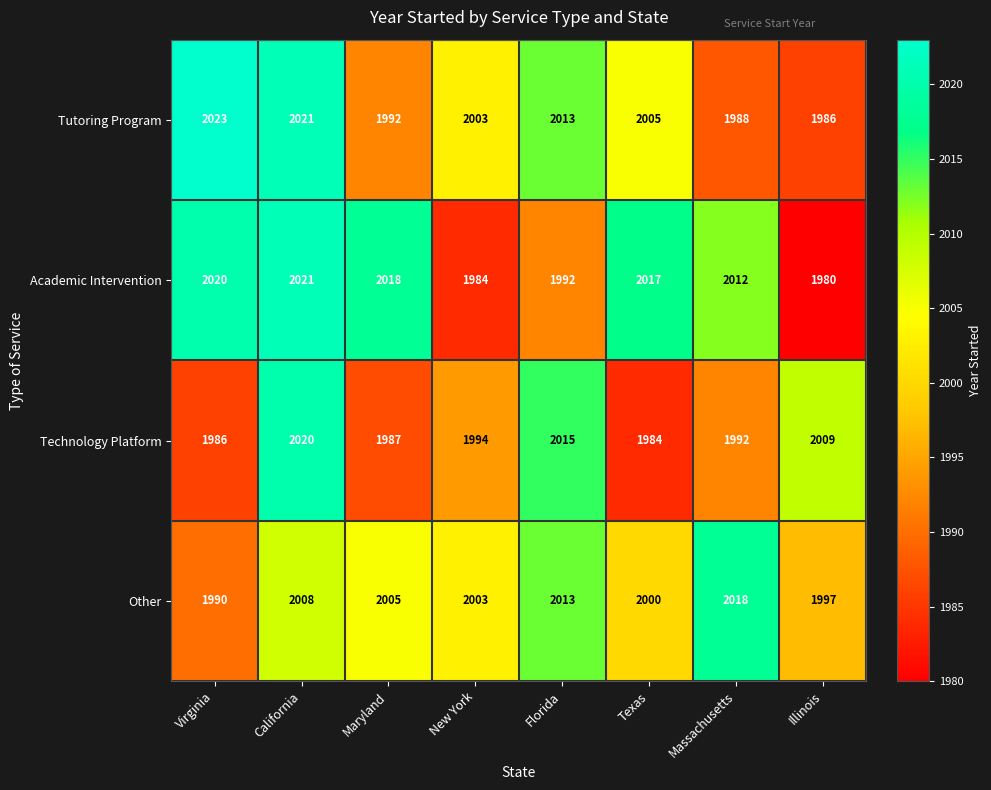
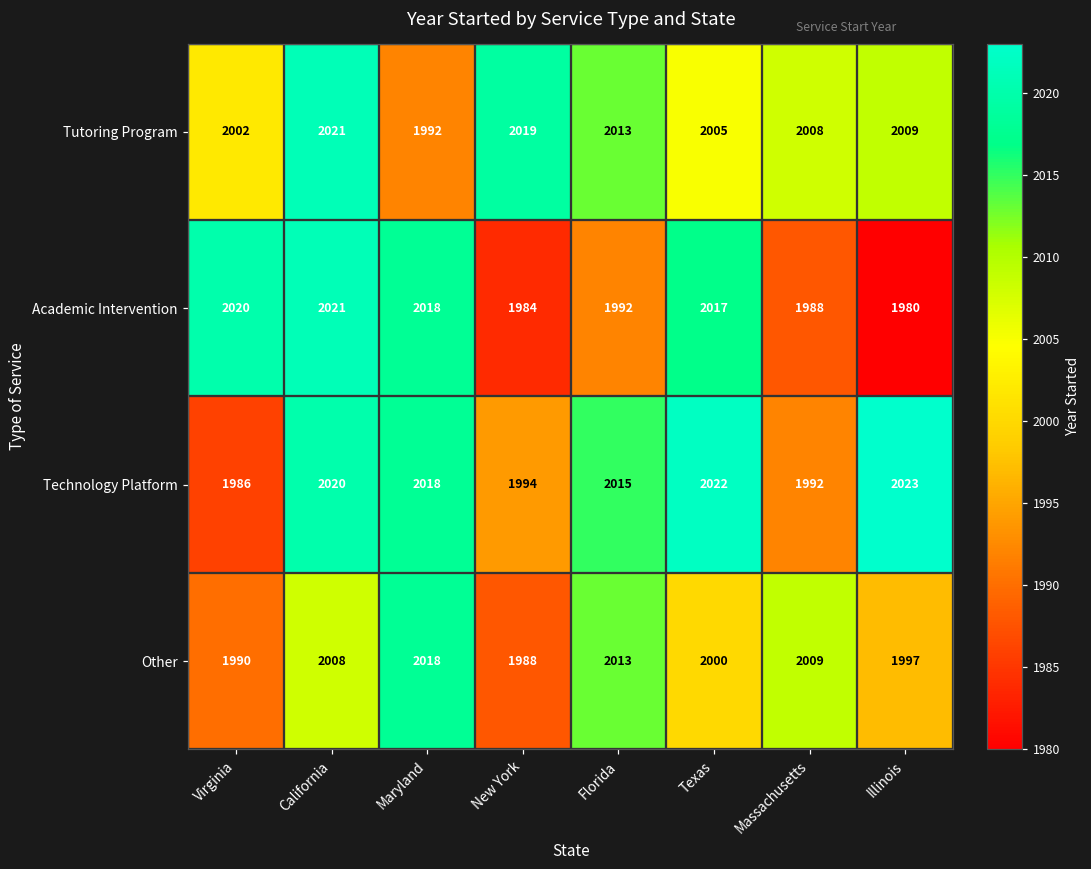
  {
    "Tutoring Program": {
-     "Virginia": 2023,
+     "Virginia": 2002,
      "California": 2021,
      "Maryland": 1992,
-     "New York": 2003,
+     "New York": 2019,
      "Florida": 2013,
      "Texas": 2005,
-     "Massachusetts": 1988,
-     "Illinois": 1986
+     "Massachusetts": 2008,
+     "Illinois": 2009
    },
    "Academic Intervention": {
      "Virginia": 2020,
      "California": 2021,
      "Maryland": 2018,
      "New York": 1984,
      "Florida": 1992,
      "Texas": 2017,
-     "Massachusetts": 2012,
+     "Massachusetts": 1988,
      "Illinois": 1980
    },
    "Technology Platform": {
      "Virginia": 1986,
      "California": 2020,
-     "Maryland": 1987,
+     "Maryland": 2018,
      "New York": 1994,
      "Florida": 2015,
-     "Texas": 1984,
+     "Texas": 2022,
      "Massachusetts": 1992,
-     "Illinois": 2009
+     "Illinois": 2023
    },
    "Other": {
      "Virginia": 1990,
      "California": 2008,
-     "Maryland": 2005,
-     "New York": 2003,
+     "Maryland": 2018,
+     "New York": 1988,
      "Florida": 2013,
      "Texas": 2000,
-     "Massachusetts": 2018,
+     "Massachusetts": 2009,
      "Illinois": 1997
    }
  }
